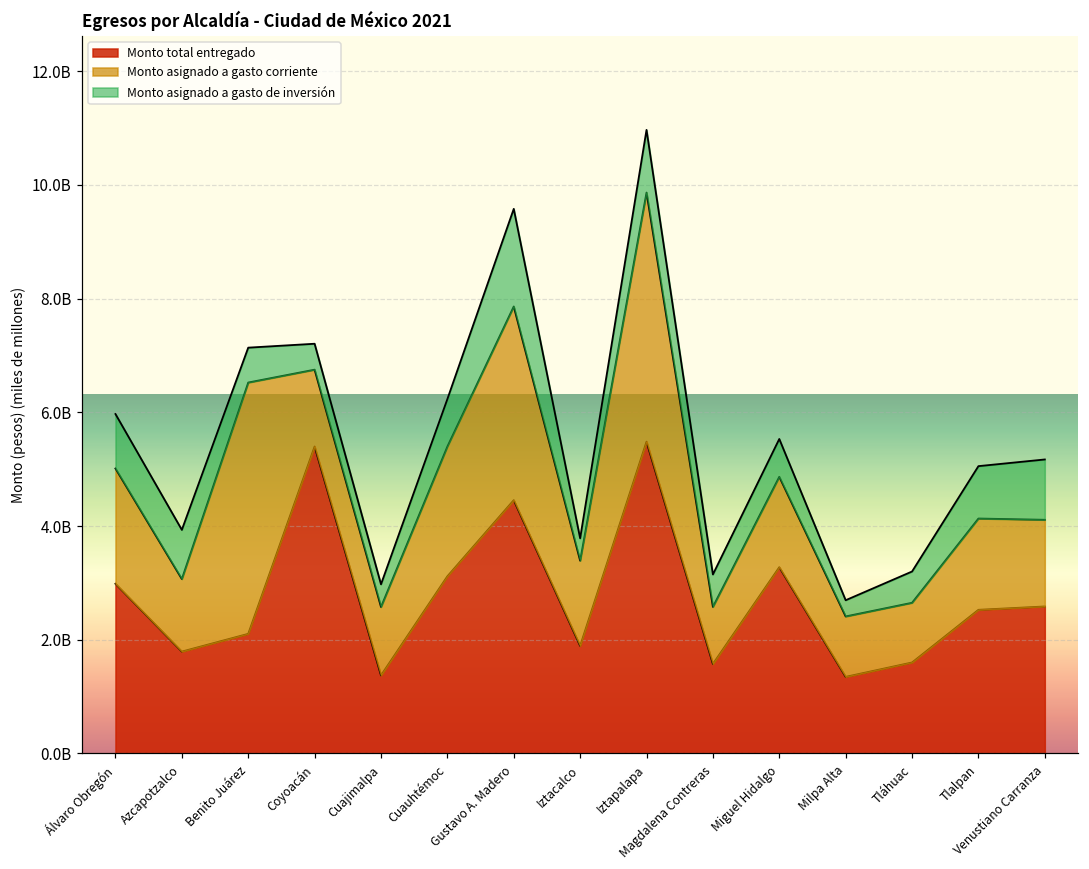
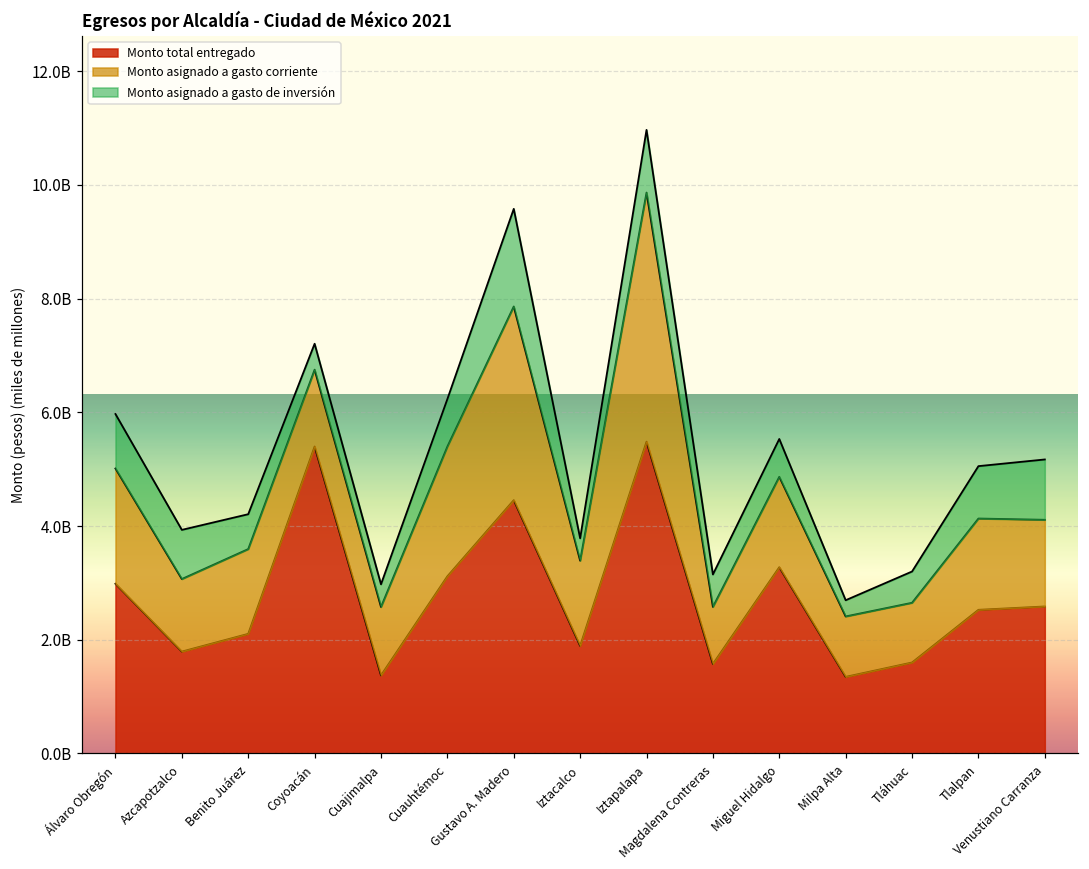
  {
    "Monto total entregado": {
      "Álvaro Obregón": 3000000000,
      "Azcapotzalco": 1800000000,
      "Benito Juárez": 2100000000,
      "Coyoacán": 5400000000,
      "Cuajimalpa": 1400000000,
      "Cuauhtémoc": 3100000000,
      "Gustavo A. Madero": 4500000000,
      "Iztacalco": 1900000000,
      "Iztapalapa": 5500000000,
      "Magdalena Contreras": 1600000000,
      "Miguel Hidalgo": 3300000000,
      "Milpa Alta": 1300000000,
      "Tláhuac": 1600000000,
      "Tlalpan": 2500000000,
      "Venustiano Carranza": 2600000000
    },
    "Monto asignado a gasto corriente": {
      "Álvaro Obregón": 2000000000,
      "Azcapotzalco": 1300000000,
-     "Benito Juárez": 4400000000,
+     "Benito Juárez": 1500000000,
      "Coyoacán": 1400000000,
      "Cuajimalpa": 1200000000,
      "Cuauhtémoc": 2300000000,
      "Gustavo A. Madero": 3400000000,
      "Iztacalco": 1500000000,
      "Iztapalapa": 4400000000,
      "Magdalena Contreras": 1000000000,
      "Miguel Hidalgo": 1600000000,
      "Milpa Alta": 1100000000,
      "Tláhuac": 1100000000,
      "Tlalpan": 1600000000,
      "Venustiano Carranza": 1500000000
    },
    "Monto asignado a gasto de inversión": {
      "Álvaro Obregón": 1000000000,
      "Azcapotzalco": 900000000,
      "Benito Juárez": 600000000,
      "Coyoacán": 500000000,
      "Cuajimalpa": 400000000,
      "Cuauhtémoc": 800000000,
      "Gustavo A. Madero": 1700000000,
      "Iztacalco": 400000000,
      "Iztapalapa": 1100000000,
      "Magdalena Contreras": 600000000,
      "Miguel Hidalgo": 700000000,
      "Milpa Alta": 300000000,
      "Tláhuac": 500000000,
      "Tlalpan": 900000000,
      "Venustiano Carranza": 1100000000
    }
  }
